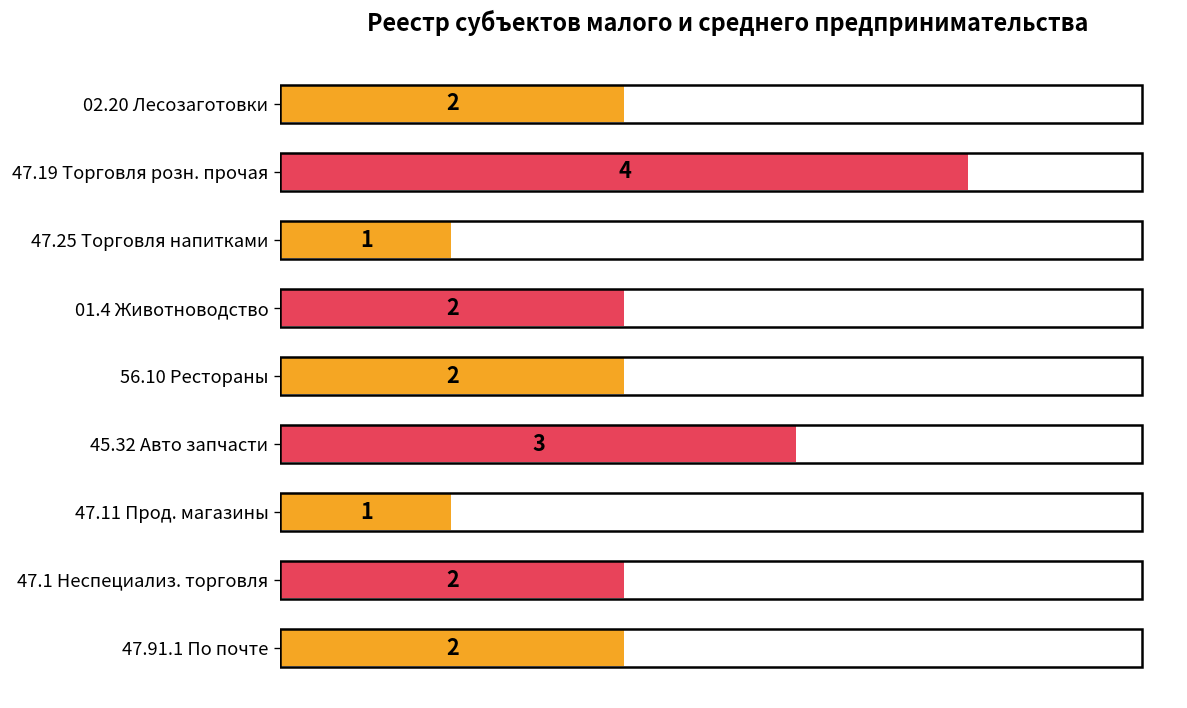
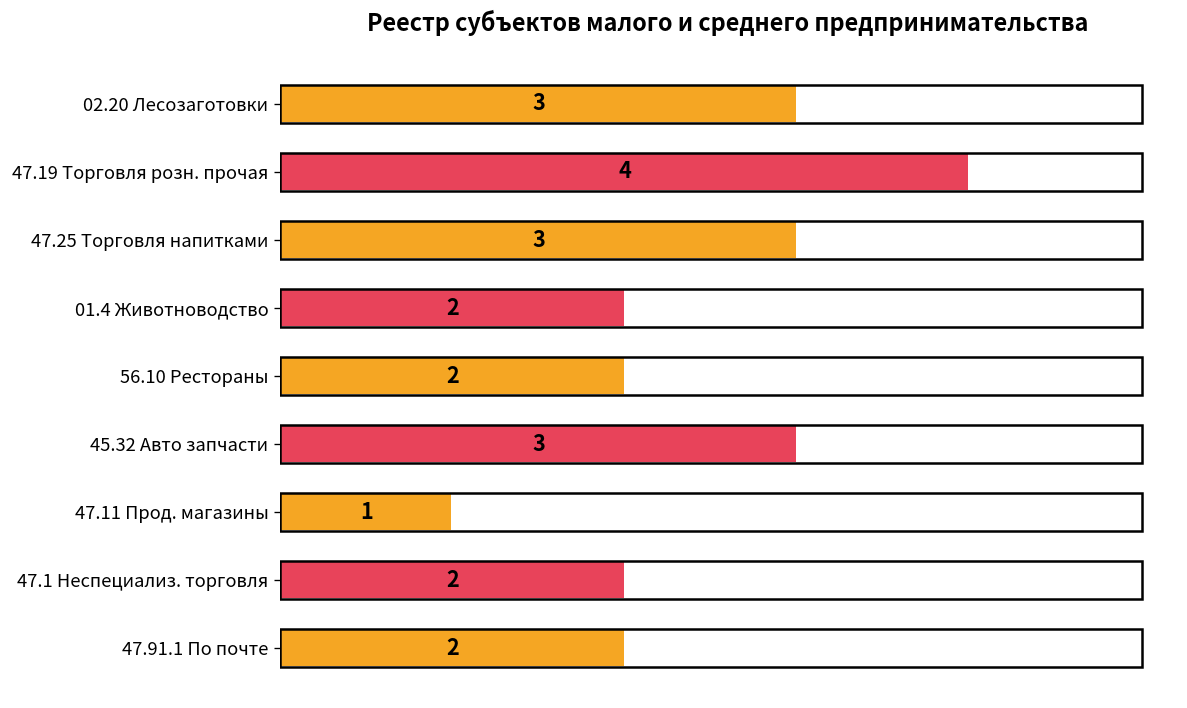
  {
-   "02.20 Лесозаготовки": 2,
+   "02.20 Лесозаготовки": 3,
    "47.19 Торговля розн. прочая": 4,
-   "47.25 Торговля напитками": 1,
+   "47.25 Торговля напитками": 3,
    "01.4 Животноводство": 2,
    "56.10 Рестораны": 2,
    "45.32 Авто запчасти": 3,
    "47.11 Прод. магазины": 1,
    "47.1 Неспециализ. торговля": 2,
    "47.91.1 По почте": 2
  }
